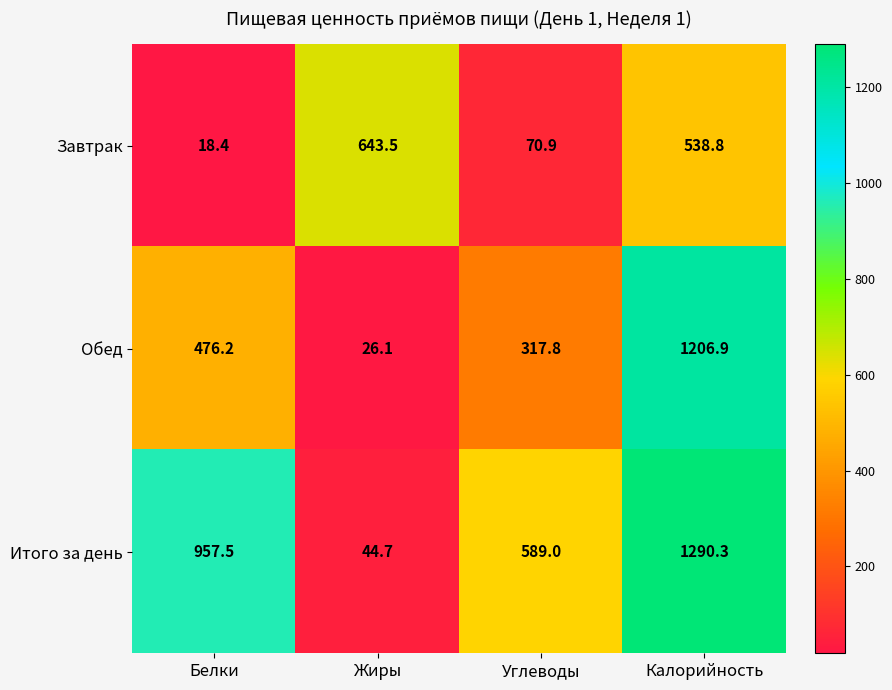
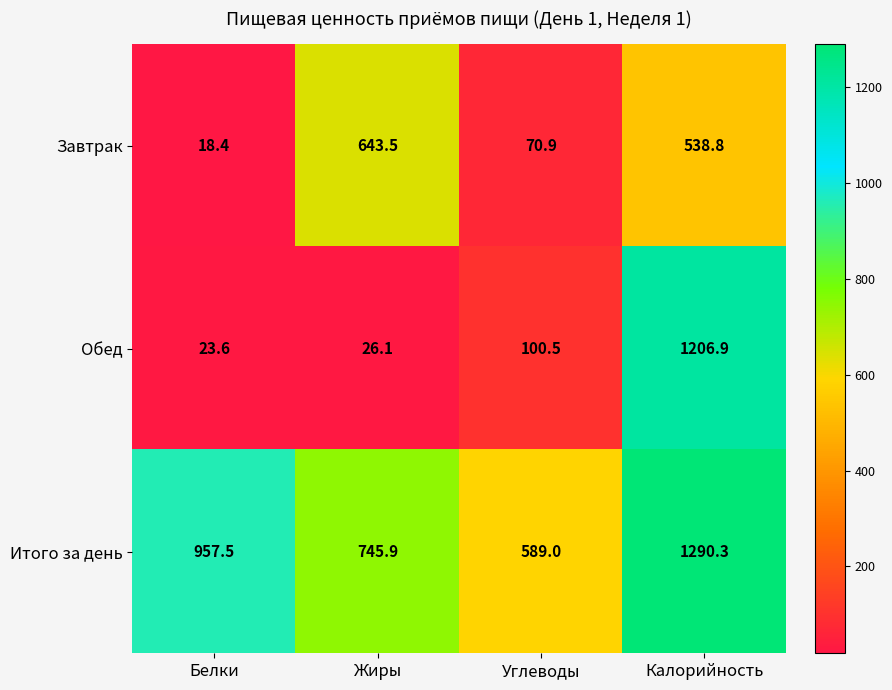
  {
    "Завтрак": {
      "Белки": 18.4,
      "Жиры": 643.5,
      "Углеводы": 70.9,
      "Калорийность": 538.8
    },
    "Обед": {
-     "Белки": 476.2,
+     "Белки": 23.6,
      "Жиры": 26.1,
-     "Углеводы": 317.8,
+     "Углеводы": 100.5,
      "Калорийность": 1206.9
    },
    "Итого за день": {
      "Белки": 957.5,
-     "Жиры": 44.7,
+     "Жиры": 745.9,
      "Углеводы": 589.0,
      "Калорийность": 1290.3
    }
  }
